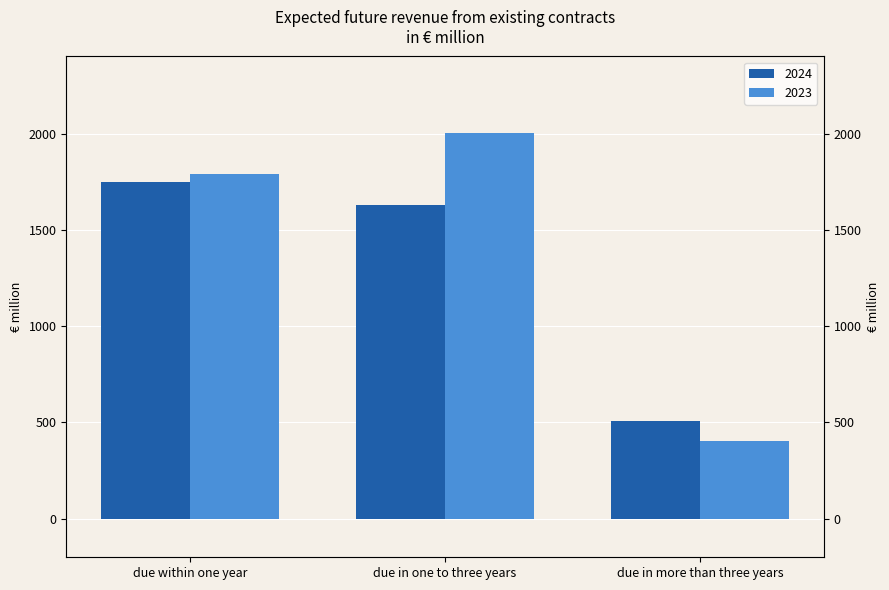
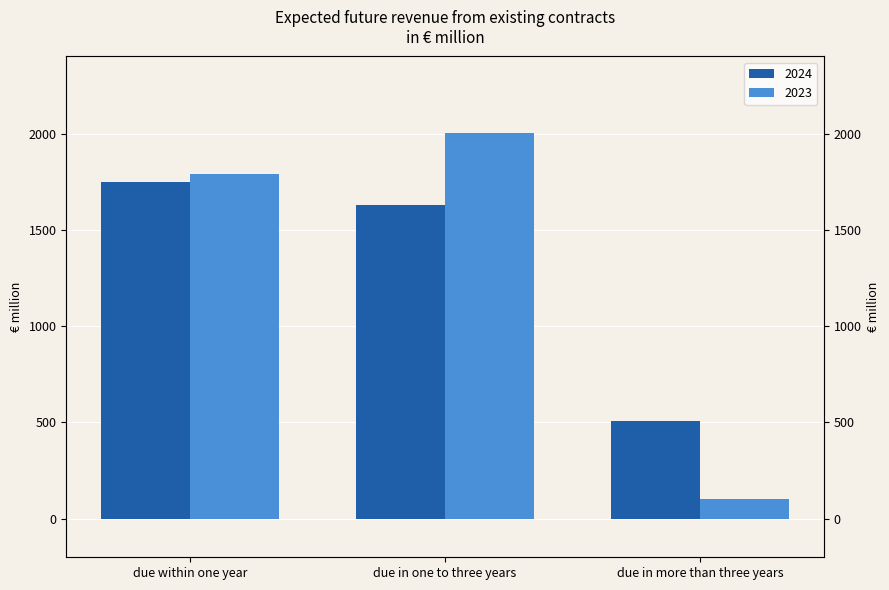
  {
    "2024": {
      "due within one year": 1750,
      "due in one to three years": 1630,
      "due in more than three years": 510
    },
    "2023": {
      "due within one year": 1790,
      "due in one to three years": 2000,
-     "due in more than three years": 400
+     "due in more than three years": 100
    }
  }
